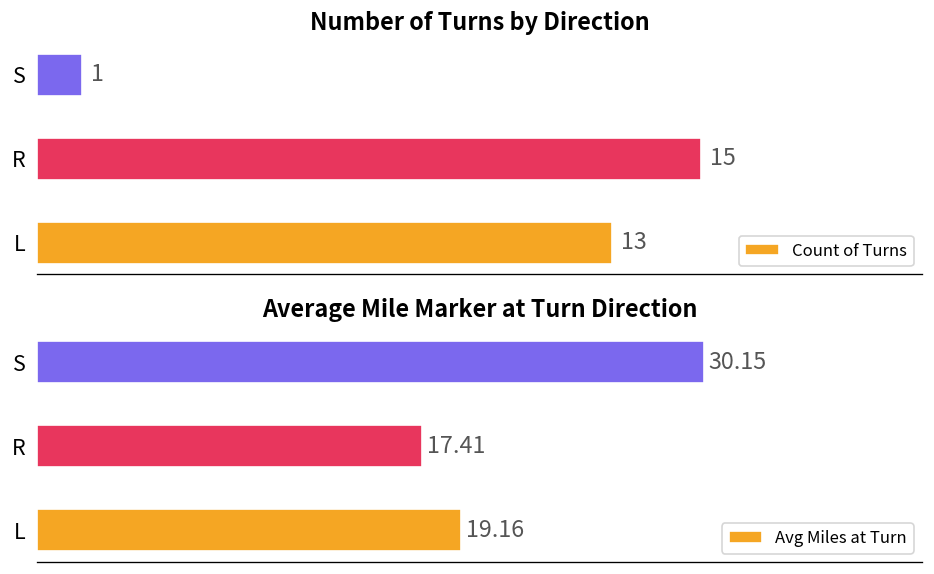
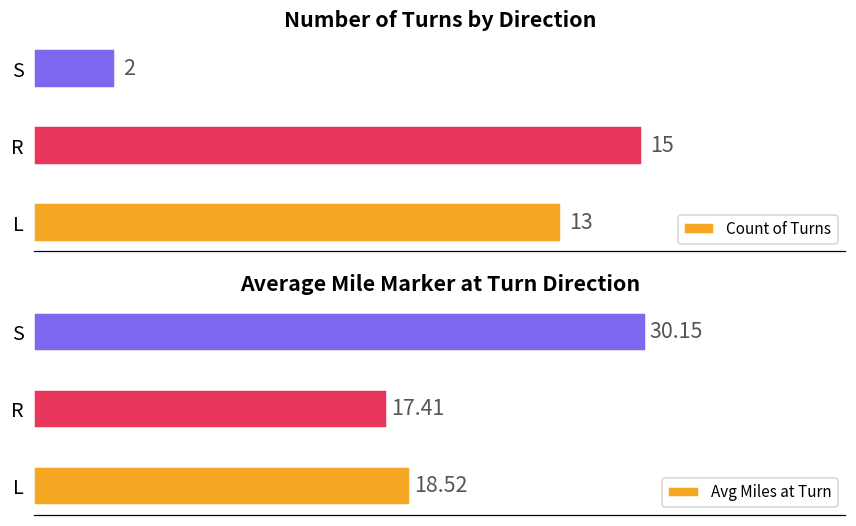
  {
    "Number of Turns by Direction": {
-     "S": 1,
+     "S": 2,
      "R": 15,
      "L": 13
    },
    "Average Mile Marker at Turn Direction": {
      "S": 30.15,
      "R": 17.41,
-     "L": 19.16
+     "L": 18.52
    }
  }
